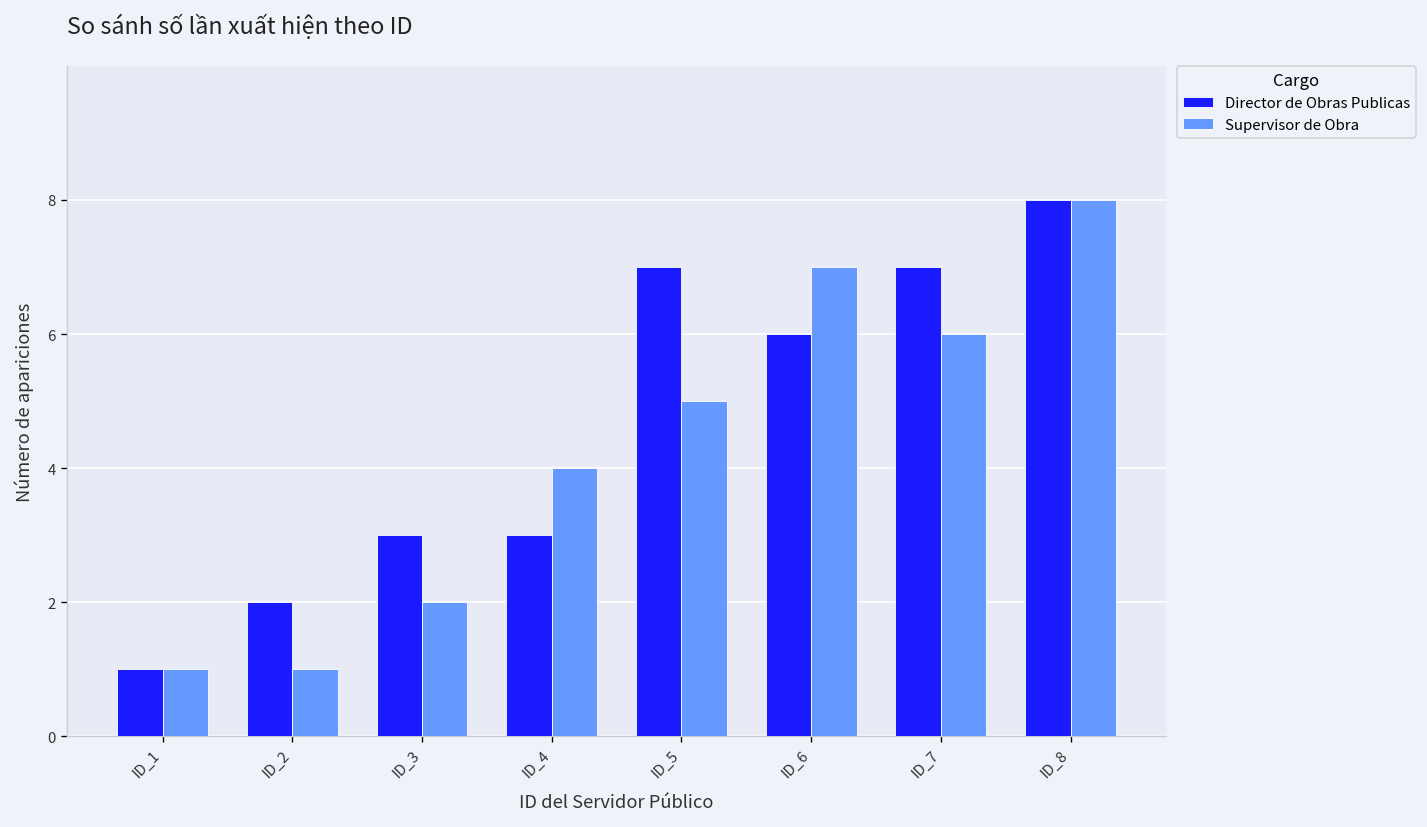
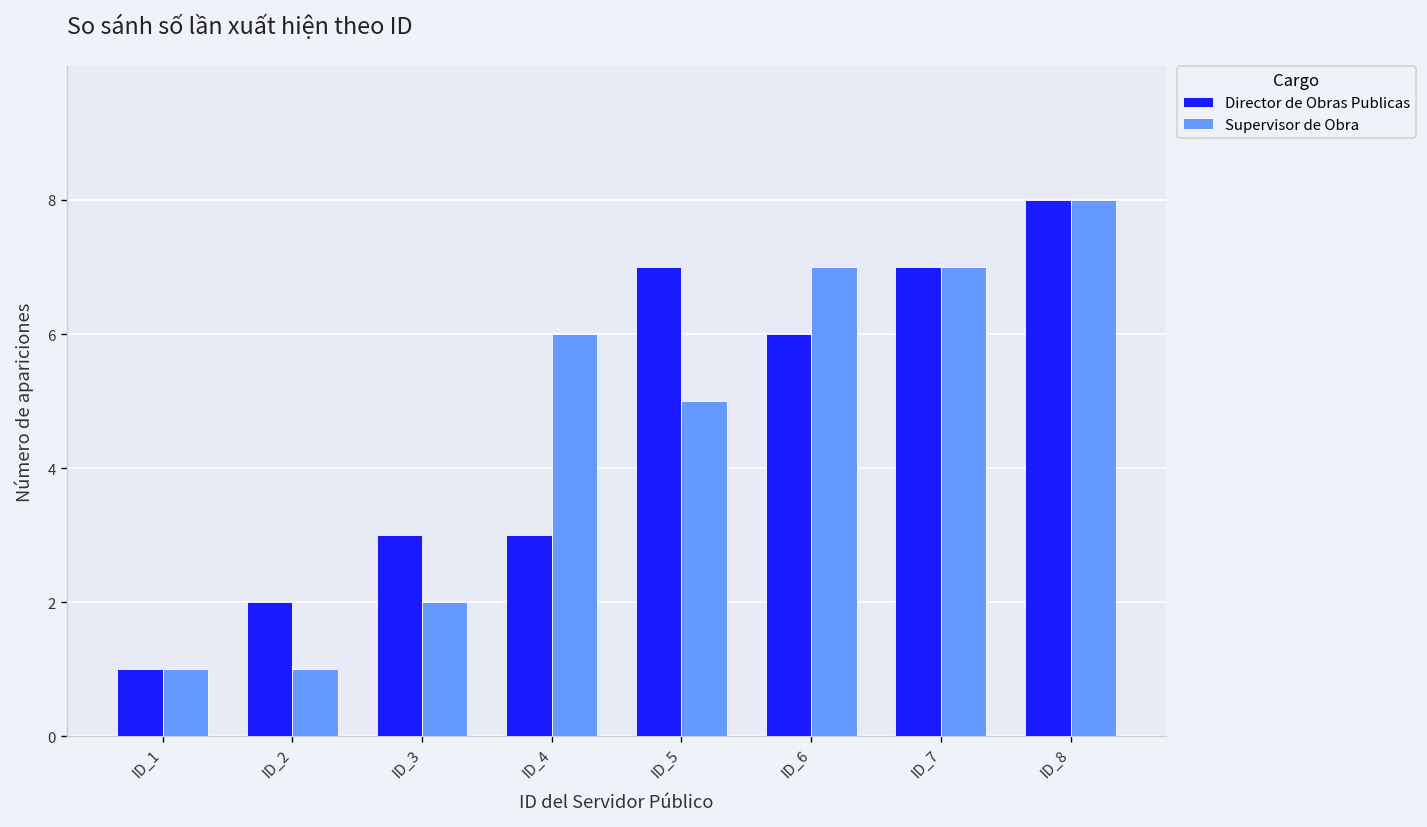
  {
    "Director de Obras Publicas": {
      "ID_1": 1,
      "ID_2": 2,
      "ID_3": 3,
      "ID_4": 3,
      "ID_5": 7,
      "ID_6": 6,
      "ID_7": 7,
      "ID_8": 8
    },
    "Supervisor de Obra": {
      "ID_1": 1,
      "ID_2": 1,
      "ID_3": 2,
-     "ID_4": 4,
+     "ID_4": 6,
      "ID_5": 5,
      "ID_6": 7,
-     "ID_7": 6,
+     "ID_7": 7,
      "ID_8": 8
    }
  }
